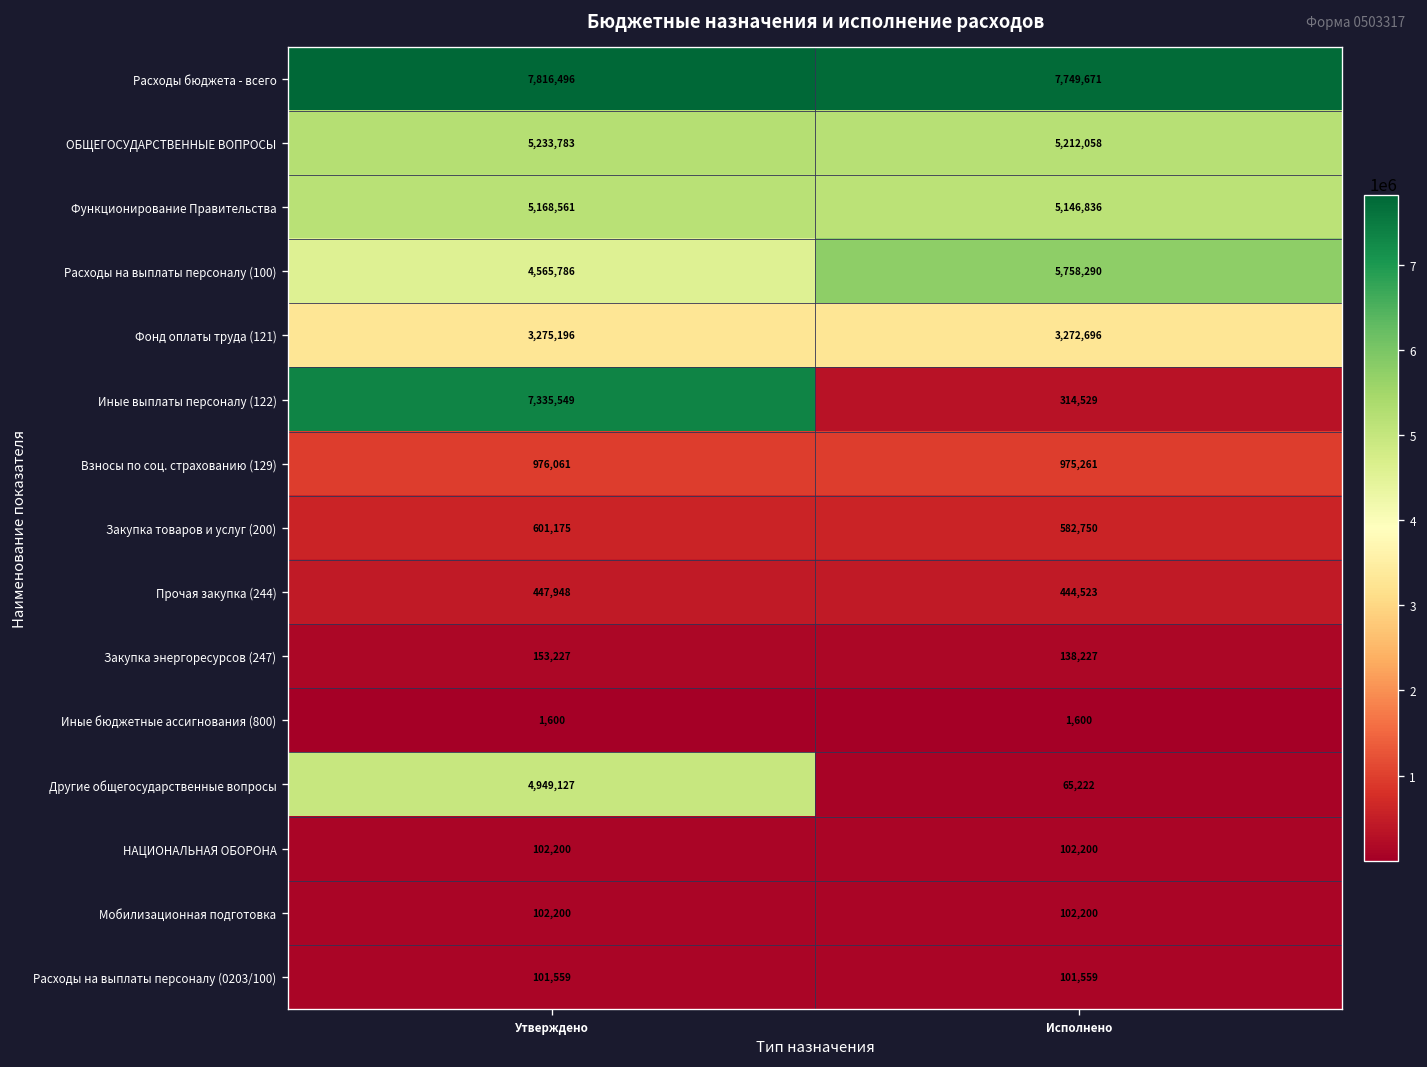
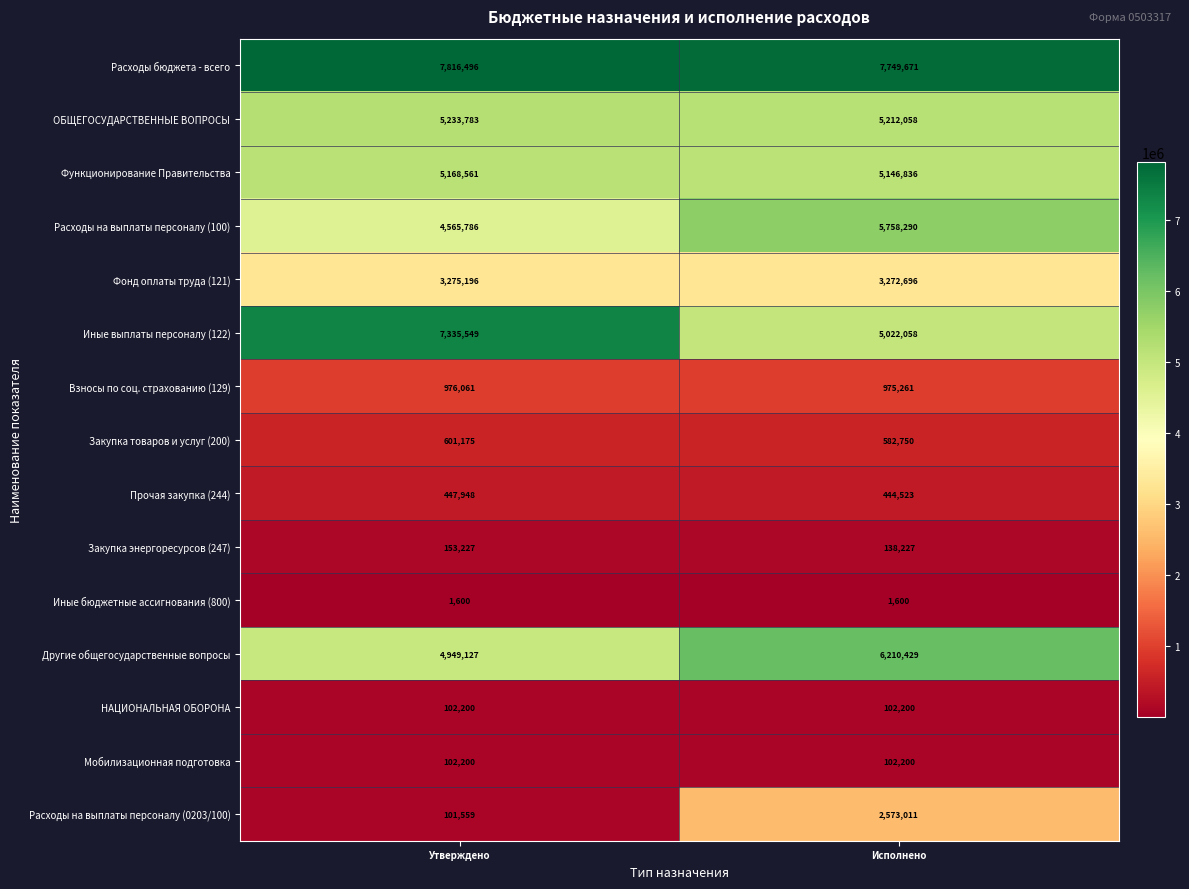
  {
    "Расходы бюджета - всего": {
      "Утверждено": "7,816,496",
      "Исполнено": "7,749,671"
    },
    "ОБЩЕГОСУДАРСТВЕННЫЕ ВОПРОСЫ": {
      "Утверждено": "5,233,783",
      "Исполнено": "5,212,058"
    },
    "Функционирование Правительства": {
      "Утверждено": "5,168,561",
      "Исполнено": "5,146,836"
    },
    "Расходы на выплаты персоналу (100)": {
      "Утверждено": "4,565,786",
      "Исполнено": "5,758,290"
    },
    "Фонд оплаты труда (121)": {
      "Утверждено": "3,275,196",
      "Исполнено": "3,272,696"
    },
    "Иные выплаты персоналу (122)": {
      "Утверждено": "7,335,549",
-     "Исполнено": "314,529"
+     "Исполнено": "5,022,058"
    },
    "Взносы по соц. страхованию (129)": {
      "Утверждено": "976,061",
      "Исполнено": "975,261"
    },
    "Закупка товаров и услуг (200)": {
      "Утверждено": "601,175",
      "Исполнено": "582,750"
    },
    "Прочая закупка (244)": {
      "Утверждено": "447,948",
      "Исполнено": "444,523"
    },
    "Закупка энергоресурсов (247)": {
      "Утверждено": "153,227",
      "Исполнено": "138,227"
    },
    "Иные бюджетные ассигнования (800)": {
      "Утверждено": "1,600",
      "Исполнено": "1,600"
    },
    "Другие общегосударственные вопросы": {
      "Утверждено": "4,949,127",
-     "Исполнено": "65,222"
+     "Исполнено": "6,210,429"
    },
    "НАЦИОНАЛЬНАЯ ОБОРОНА": {
      "Утверждено": "102,200",
      "Исполнено": "102,200"
    },
    "Мобилизационная подготовка": {
      "Утверждено": "102,200",
      "Исполнено": "102,200"
    },
    "Расходы на выплаты персоналу (0203/100)": {
      "Утверждено": "101,559",
-     "Исполнено": "101,559"
+     "Исполнено": "2,573,011"
    }
  }
